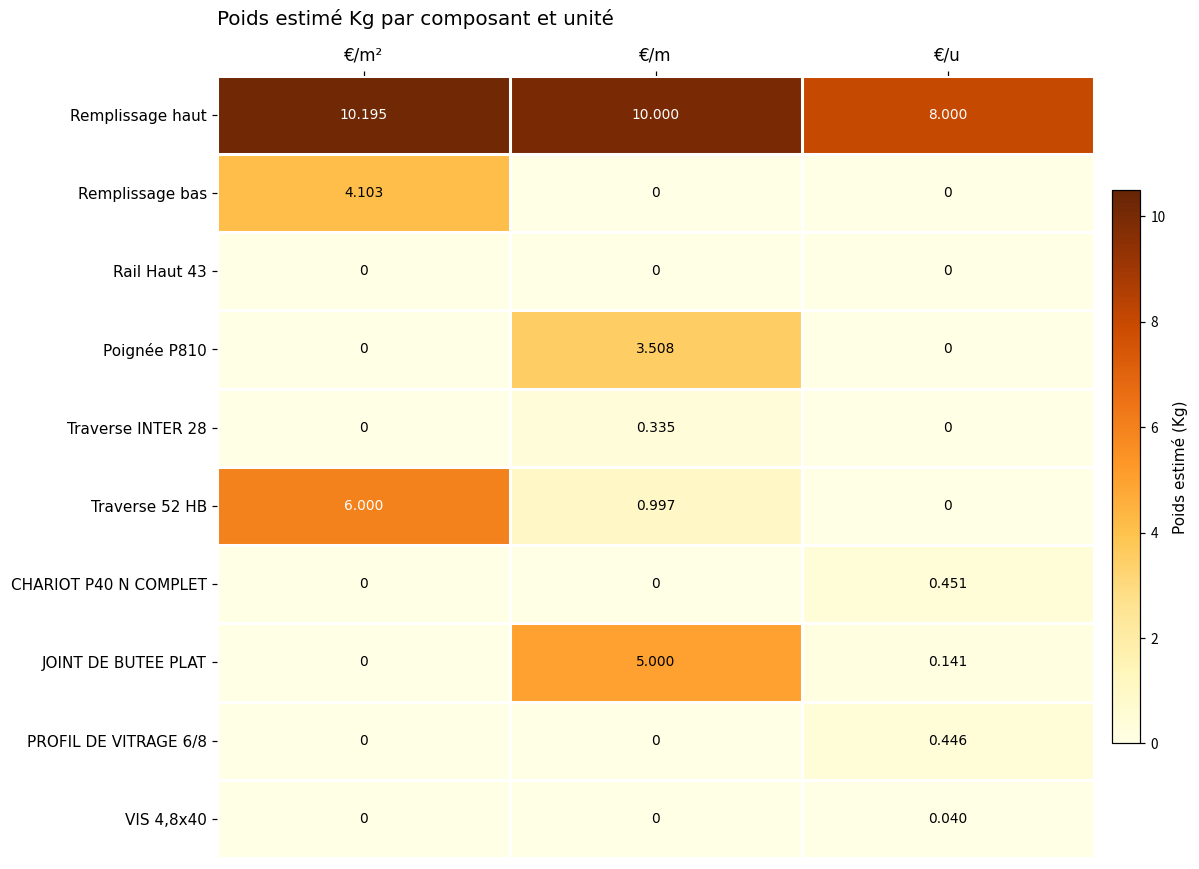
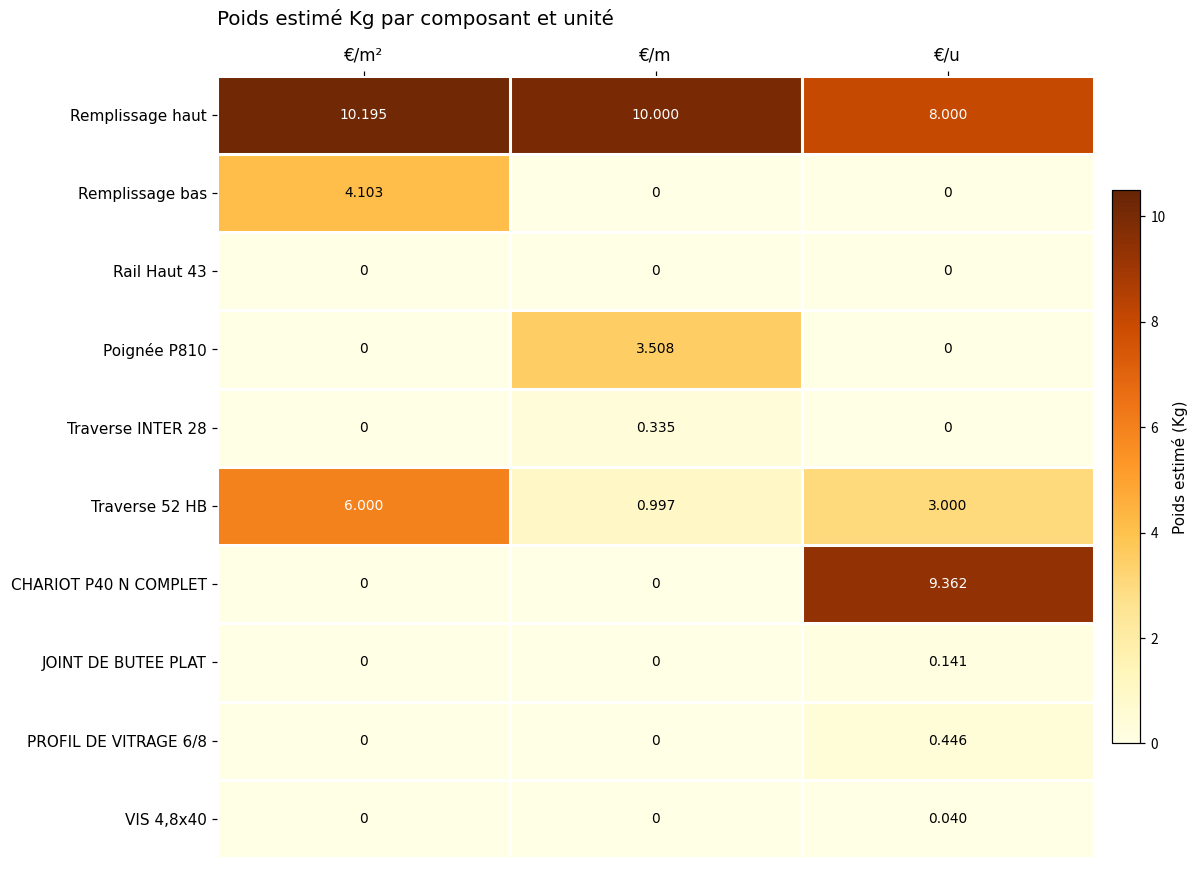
  {
    "Remplissage haut": {
      "€/m²": 10.195,
      "€/m": 10.000,
      "€/u": 8.000
    },
    "Remplissage bas": {
      "€/m²": 4.103,
      "€/m": 0,
      "€/u": 0
    },
    "Rail Haut 43": {
      "€/m²": 0,
      "€/m": 0,
      "€/u": 0
    },
    "Poignée P810": {
      "€/m²": 0,
      "€/m": 3.508,
      "€/u": 0
    },
    "Traverse INTER 28": {
      "€/m²": 0,
      "€/m": 0.335,
      "€/u": 0
    },
    "Traverse 52 HB": {
      "€/m²": 6.000,
      "€/m": 0.997,
-     "€/u": 0
+     "€/u": 3.000
    },
    "CHARIOT P40 N COMPLET": {
      "€/m²": 0,
      "€/m": 0,
-     "€/u": 0.451
+     "€/u": 9.362
    },
    "JOINT DE BUTEE PLAT": {
      "€/m²": 0,
-     "€/m": 5.000,
+     "€/m": 0,
      "€/u": 0.141
    },
    "PROFIL DE VITRAGE 6/8": {
      "€/m²": 0,
      "€/m": 0,
      "€/u": 0.446
    },
    "VIS 4,8x40": {
      "€/m²": 0,
      "€/m": 0,
      "€/u": 0.040
    }
  }
